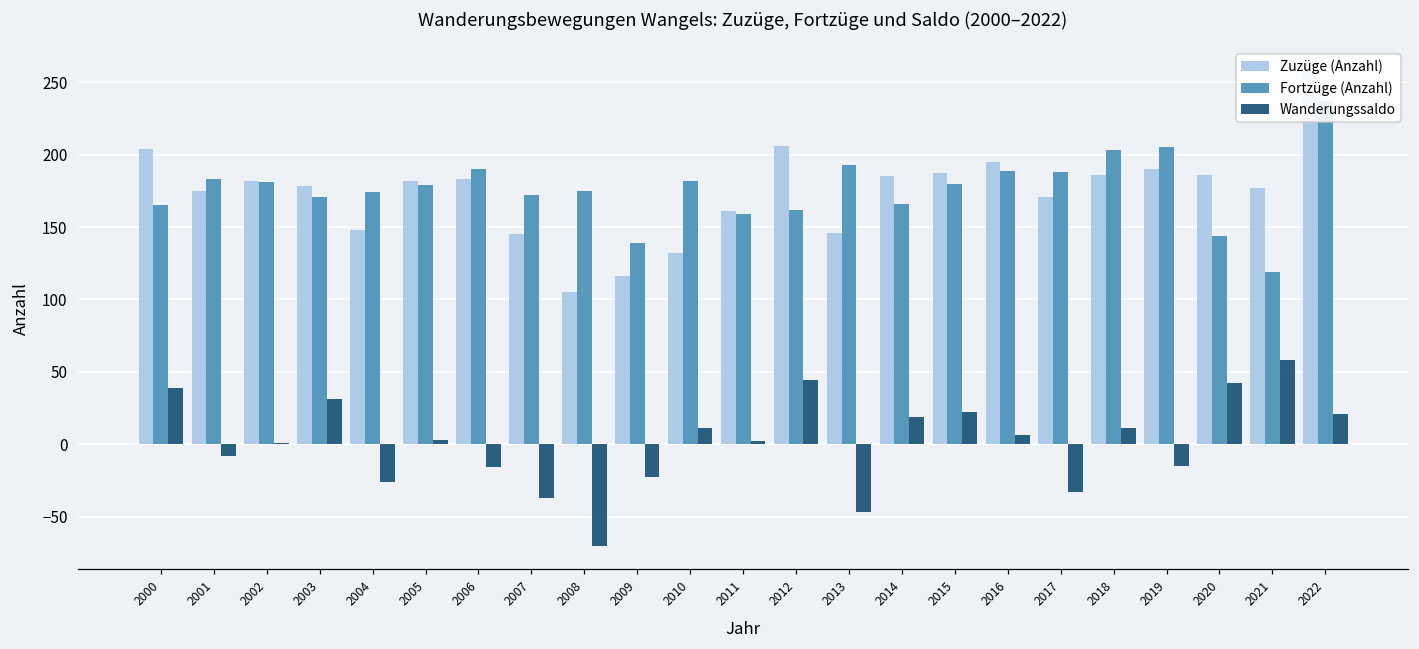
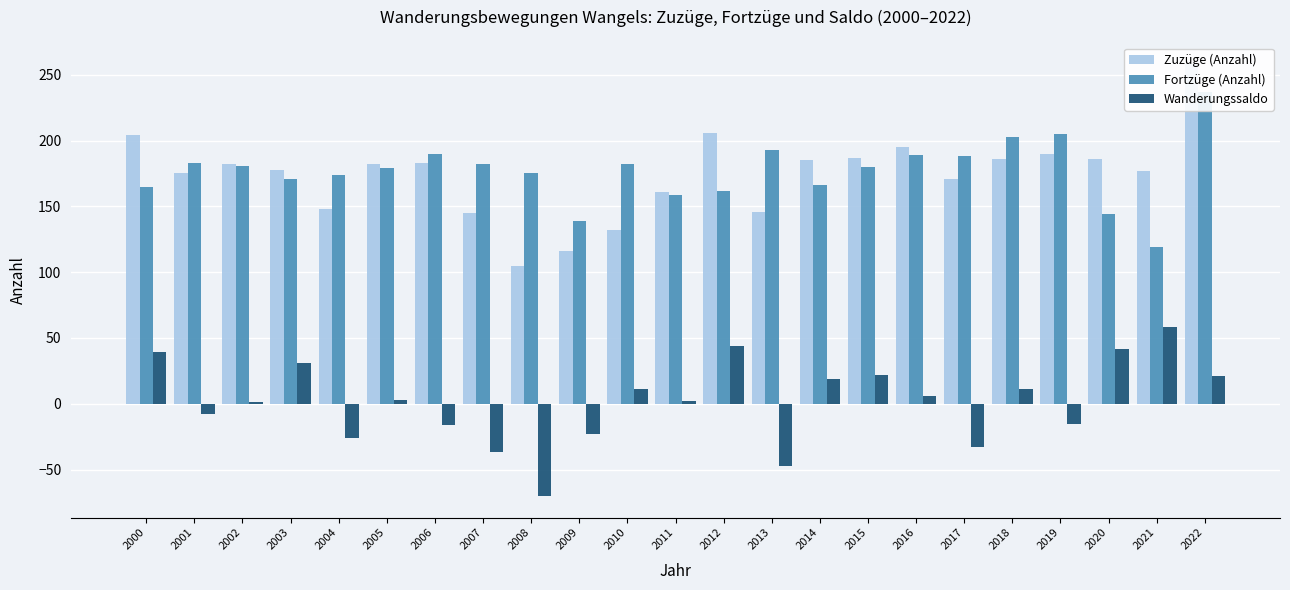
  {
    "Zuzüge (Anzahl)": {
      "2000": 204,
      "2001": 175,
      "2002": 182,
      "2003": 178,
      "2004": 148,
      "2005": 182,
      "2006": 183,
      "2007": 145,
      "2008": 105,
      "2009": 116,
      "2010": 132,
      "2011": 161,
      "2012": 206,
      "2013": 146,
      "2014": 185,
      "2015": 187,
      "2016": 195,
      "2017": 171,
      "2018": 186,
      "2019": 190,
      "2020": 186,
      "2021": 177
    },
    "Fortzüge (Anzahl)": {
      "2000": 165,
      "2001": 183,
      "2002": 181,
      "2003": 171,
      "2004": 174,
      "2005": 179,
      "2006": 190,
-     "2007": 172,
+     "2007": 182,
      "2008": 175,
      "2009": 139,
      "2010": 182,
      "2011": 159,
      "2012": 162,
      "2013": 193,
      "2014": 166,
      "2015": 180,
      "2016": 189,
      "2017": 188,
      "2018": 203,
      "2019": 205,
      "2020": 144,
      "2021": 119
    },
    "Wanderungssaldo": {
      "2000": 39,
      "2001": -8,
      "2003": 31,
      "2004": -26,
      "2005": 3,
      "2006": -16,
      "2007": -37,
      "2008": -70,
      "2009": -23,
      "2010": 11,
      "2011": 2,
      "2012": 44,
      "2013": -47,
      "2014": 19,
      "2015": 22,
      "2016": 6,
      "2017": -33,
      "2018": 11,
      "2019": -15,
      "2020": 42,
      "2021": 58,
      "2022": 21
    }
  }
